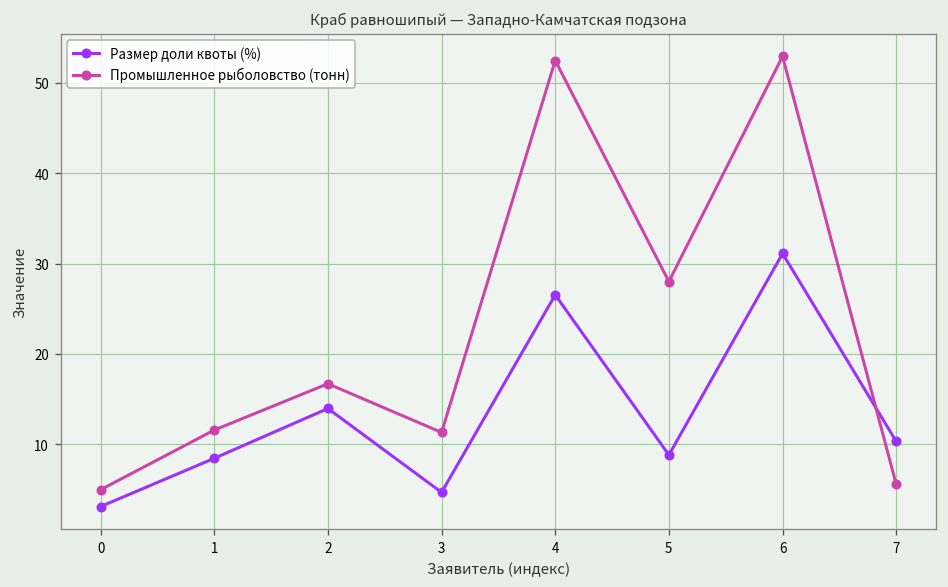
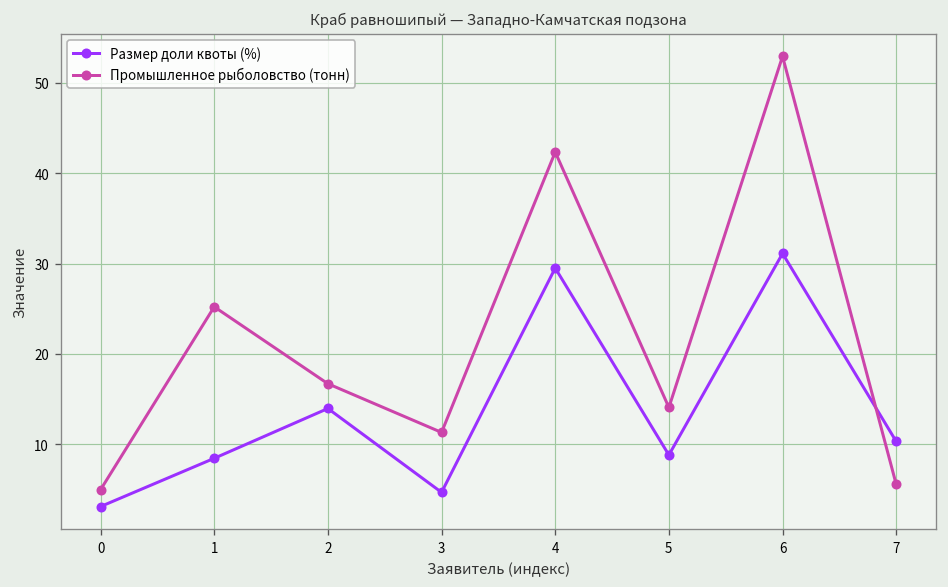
  {
    "Размер доли квоты (%)": {
      "0": 3,
      "1": 8,
      "2": 14,
      "3": 5,
-     "4": 27,
+     "4": 29,
      "5": 9,
      "6": 31,
      "7": 10
    },
    "Промышленное рыболовство (тонн)": {
      "0": 5,
-     "1": 12,
+     "1": 25,
      "2": 17,
      "3": 11,
-     "4": 52,
-     "5": 28,
+     "4": 42,
+     "5": 14,
      "6": 53,
      "7": 6
    }
  }
